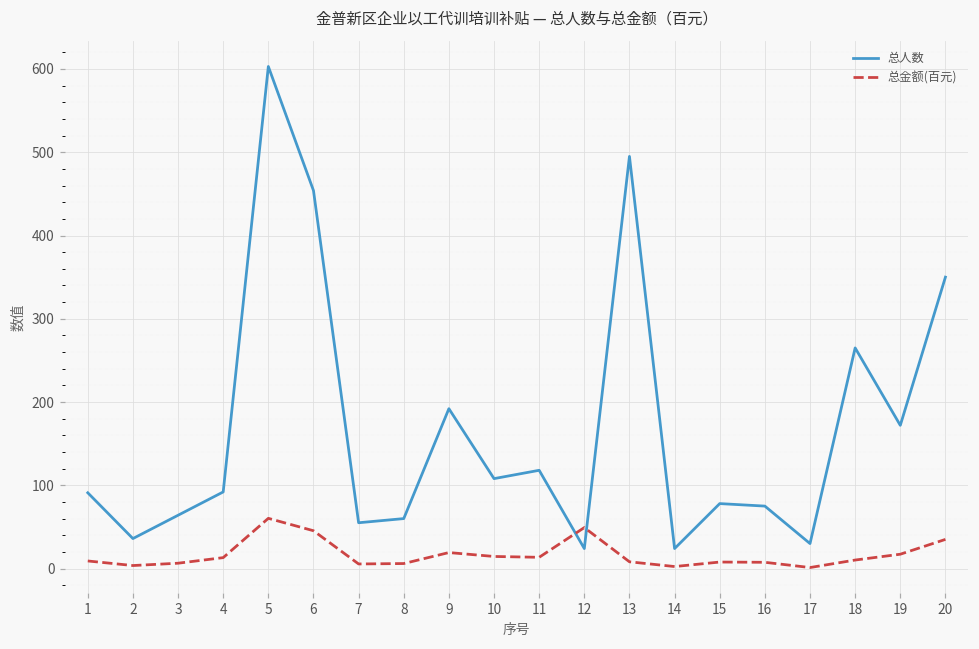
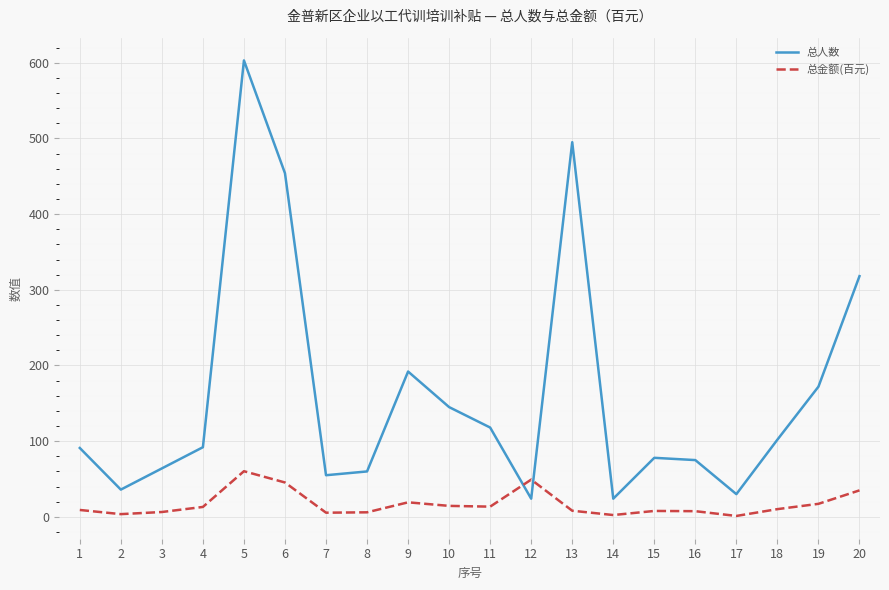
  {
    "总人数": {
      "1": 90,
      "2": 40,
      "3": 60,
      "4": 90,
      "5": 600,
      "6": 450,
      "7": 60,
      "8": 60,
      "9": 190,
-     "10": 110,
+     "10": 150,
      "11": 120,
      "12": 20,
      "13": 500,
      "14": 20,
      "15": 80,
      "16": 80,
      "17": 30,
-     "18": 270,
+     "18": 100,
      "19": 170,
-     "20": 350
+     "20": 320
    },
    "总金额(百元)": {
      "1": 10,
      "2": 0,
      "3": 10,
      "4": 10,
      "5": 60,
      "6": 50,
      "7": 10,
      "8": 10,
      "9": 20,
      "10": 10,
      "11": 10,
      "12": 50,
      "13": 10,
      "14": 0,
      "15": 10,
      "16": 10,
      "17": 0,
      "18": 10,
      "19": 20,
      "20": 40
    }
  }
